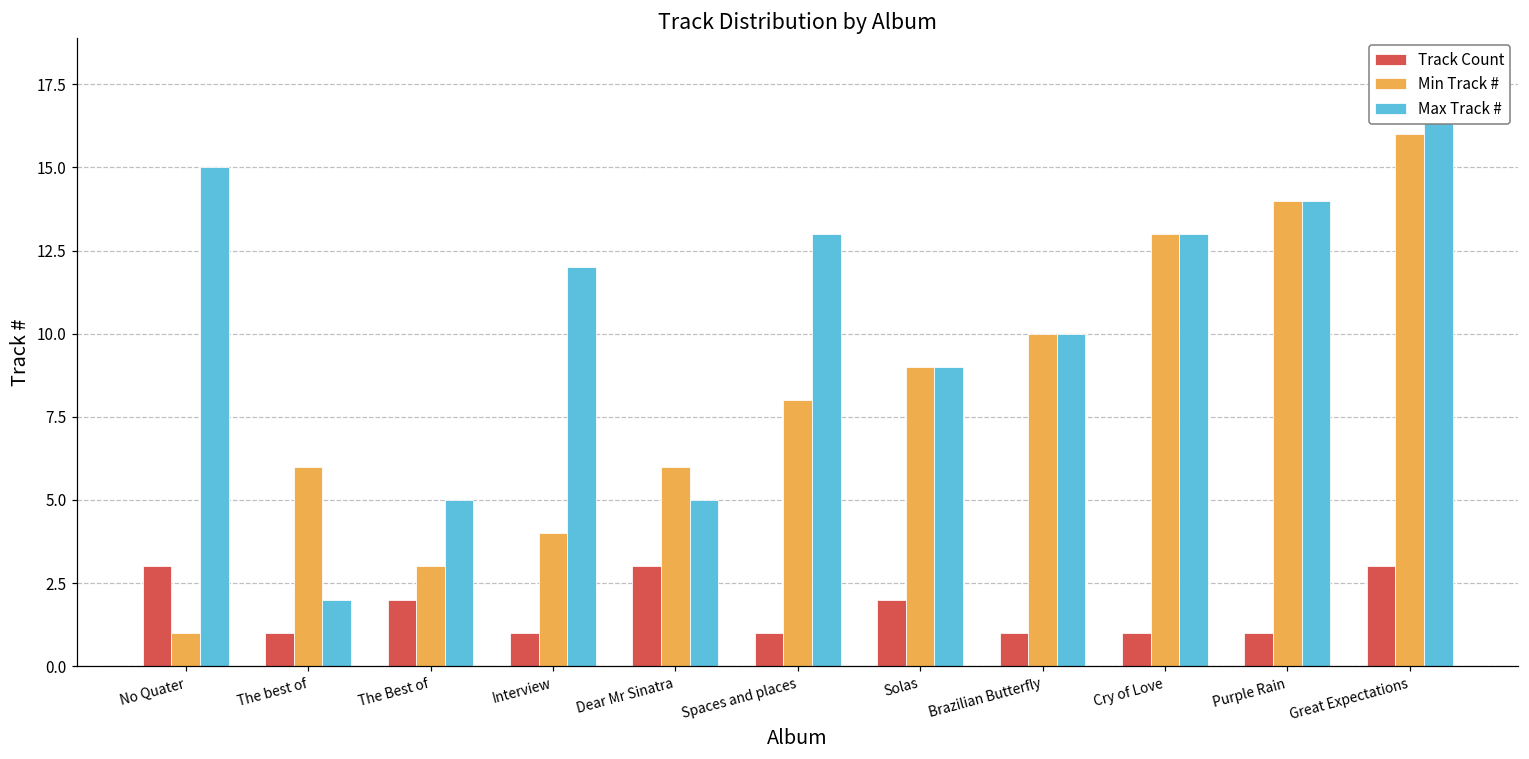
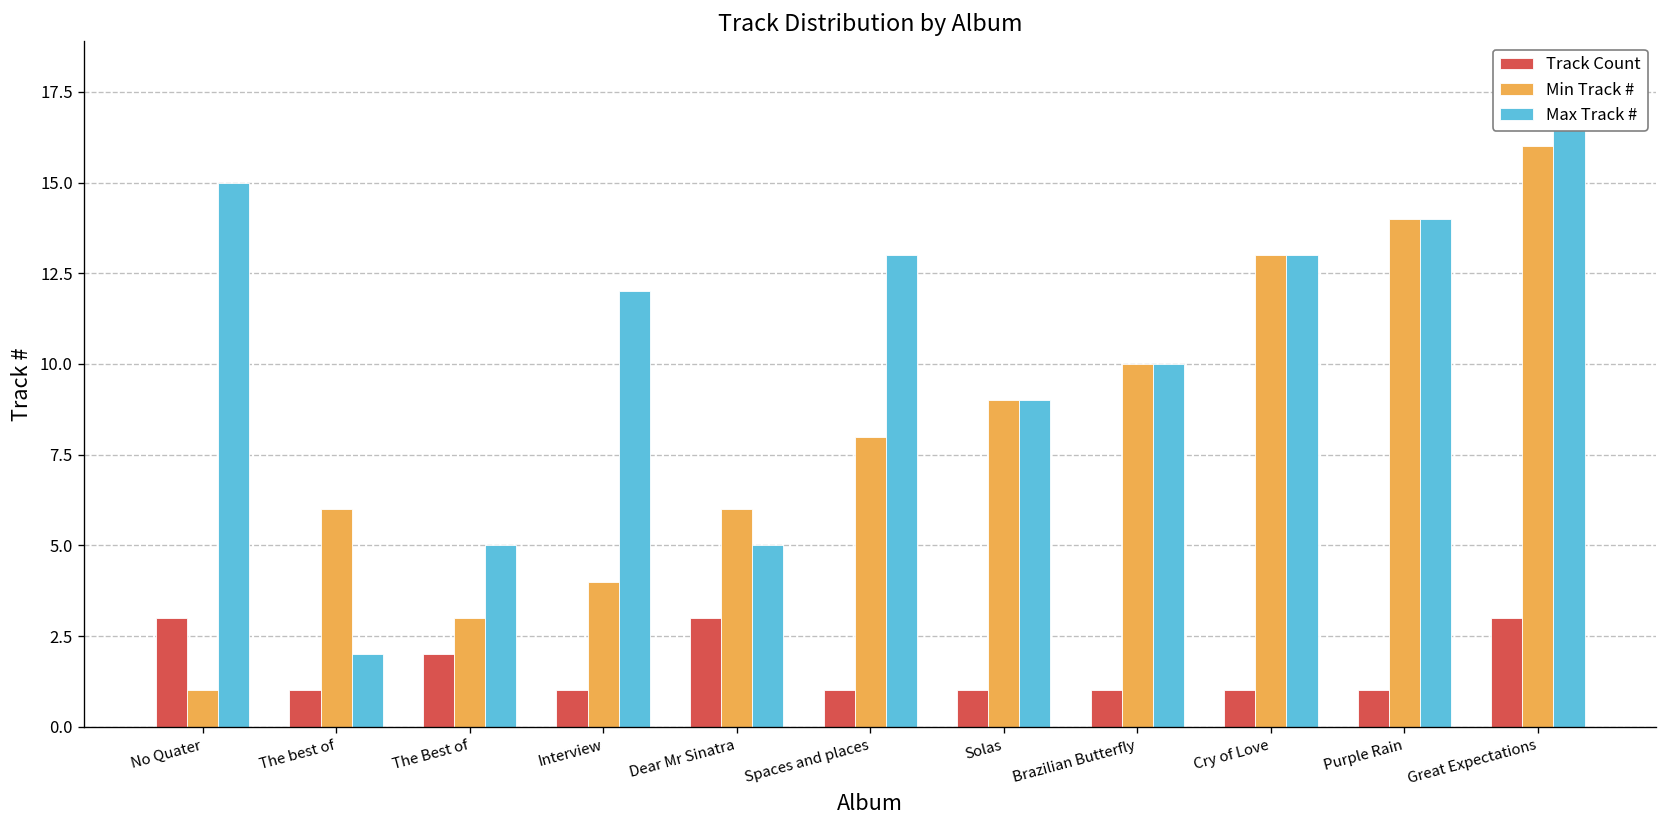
  {
    "Track Count": {
      "No Quater": 3,
      "The best of": 1,
      "The Best of": 2,
      "Interview": 1,
      "Dear Mr Sinatra": 3,
      "Spaces and places": 1,
-     "Solas": 2,
+     "Solas": 1,
      "Brazilian Butterfly": 1,
      "Cry of Love": 1,
      "Purple Rain": 1,
      "Great Expectations": 3
    },
    "Min Track #": {
      "No Quater": 1,
      "The best of": 6,
      "The Best of": 3,
      "Interview": 4,
      "Dear Mr Sinatra": 6,
      "Spaces and places": 8,
      "Solas": 9,
      "Brazilian Butterfly": 10,
      "Cry of Love": 13,
      "Purple Rain": 14,
      "Great Expectations": 16
    },
    "Max Track #": {
      "No Quater": 15,
      "The best of": 2,
      "The Best of": 5,
      "Interview": 12,
      "Dear Mr Sinatra": 5,
      "Spaces and places": 13,
      "Solas": 9,
      "Brazilian Butterfly": 10,
      "Cry of Love": 13,
      "Purple Rain": 14
    }
  }
